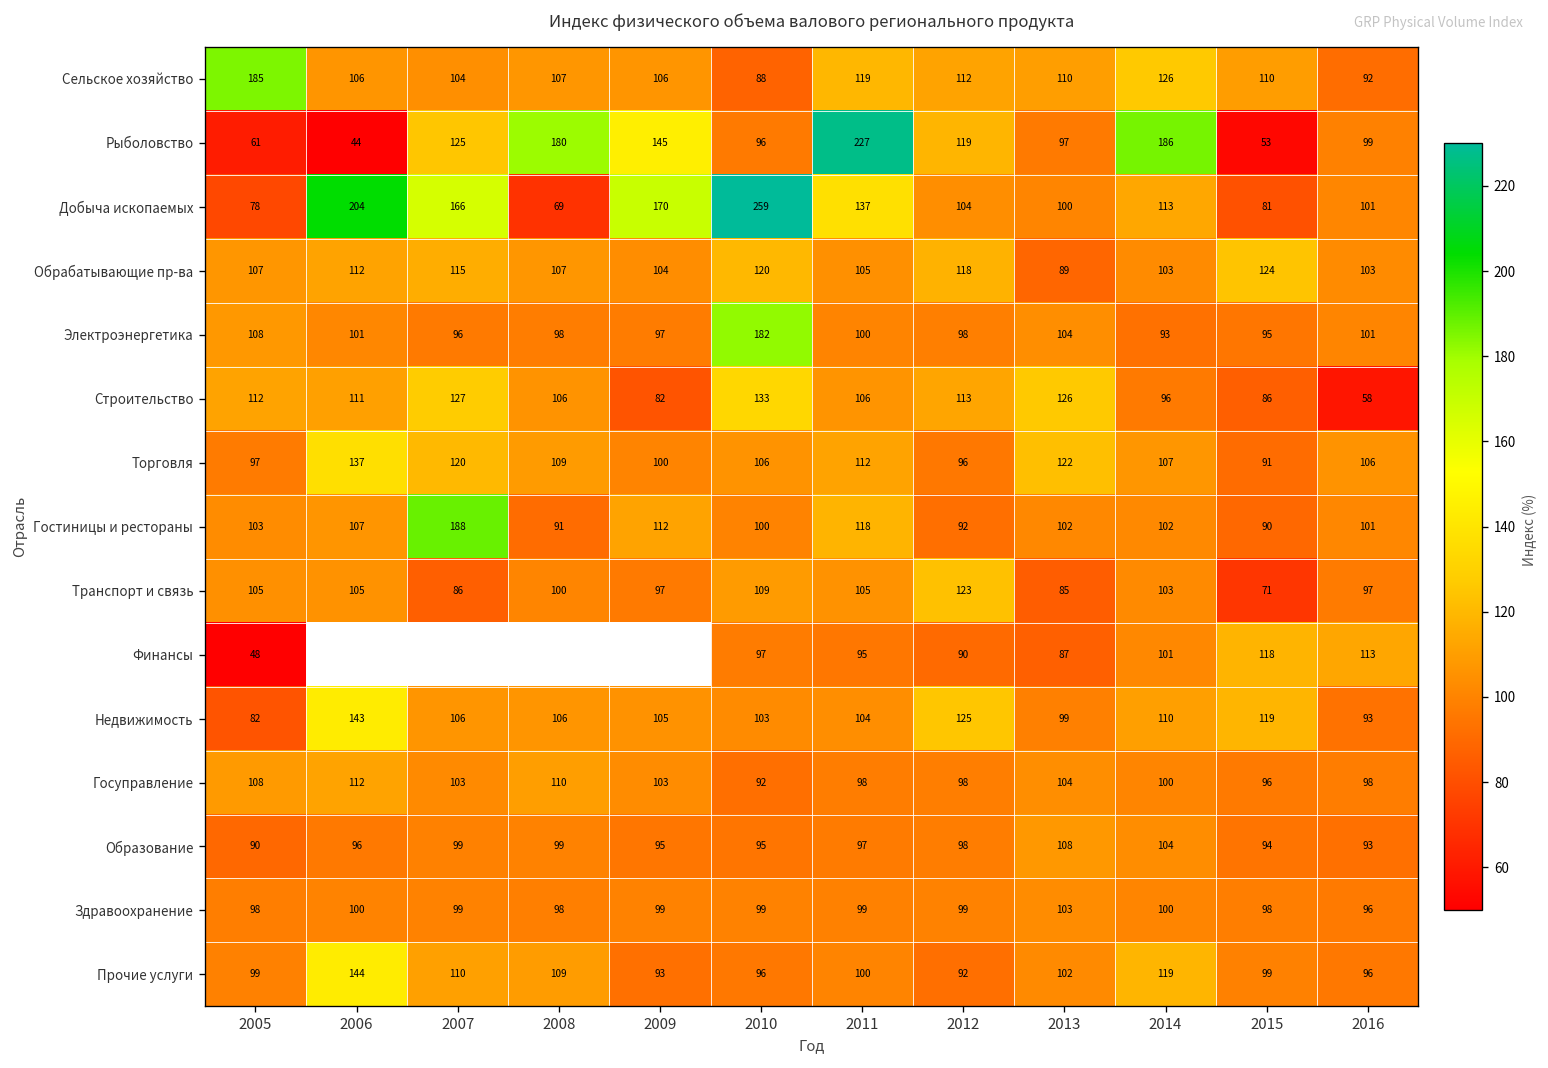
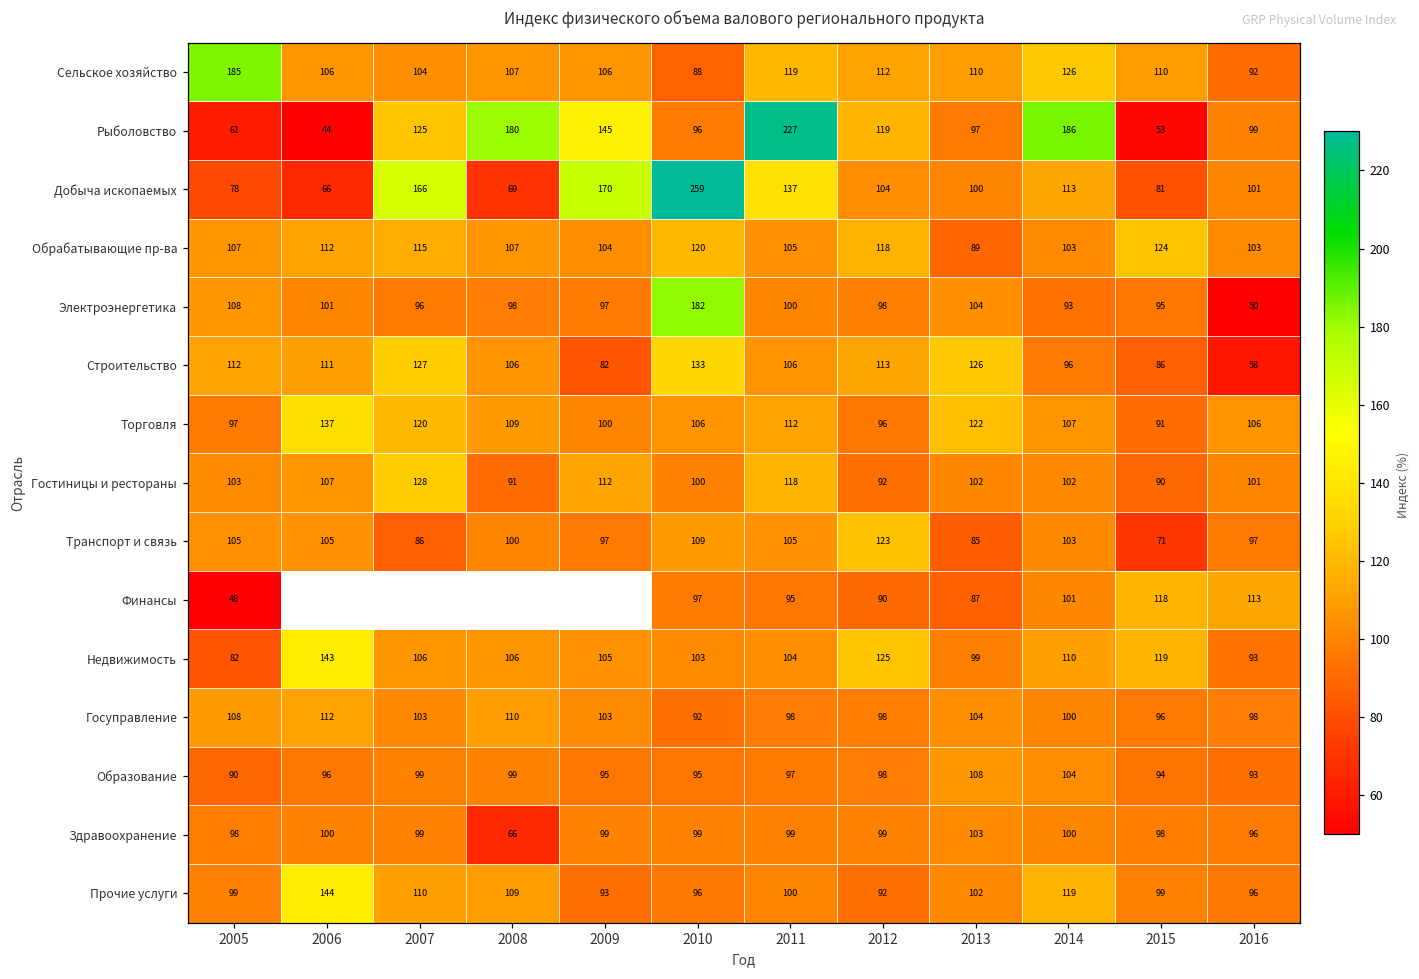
  {
    "Сельское хозяйство": {
      "2005": 185,
      "2006": 106,
      "2007": 104,
      "2008": 107,
      "2009": 106,
      "2010": 88,
      "2011": 119,
      "2012": 112,
      "2013": 110,
      "2014": 126,
      "2015": 110,
      "2016": 92
    },
    "Рыболовство": {
      "2005": 61,
      "2006": 44,
      "2007": 125,
      "2008": 180,
      "2009": 145,
      "2010": 96,
      "2011": 227,
      "2012": 119,
      "2013": 97,
      "2014": 186,
      "2015": 53,
      "2016": 99
    },
    "Добыча ископаемых": {
      "2005": 78,
-     "2006": 204,
+     "2006": 66,
      "2007": 166,
      "2008": 69,
      "2009": 170,
      "2010": 259,
      "2011": 137,
      "2012": 104,
      "2013": 100,
      "2014": 113,
      "2015": 81,
      "2016": 101
    },
    "Обрабатывающие пр-ва": {
      "2005": 107,
      "2006": 112,
      "2007": 115,
      "2008": 107,
      "2009": 104,
      "2010": 120,
      "2011": 105,
      "2012": 118,
      "2013": 89,
      "2014": 103,
      "2015": 124,
      "2016": 103
    },
    "Электроэнергетика": {
      "2005": 108,
      "2006": 101,
      "2007": 96,
      "2008": 98,
      "2009": 97,
      "2010": 182,
      "2011": 100,
      "2012": 98,
      "2013": 104,
      "2014": 93,
      "2015": 95,
-     "2016": 101
+     "2016": 50
    },
    "Строительство": {
      "2005": 112,
      "2006": 111,
      "2007": 127,
      "2008": 106,
      "2009": 82,
      "2010": 133,
      "2011": 106,
      "2012": 113,
      "2013": 126,
      "2014": 96,
      "2015": 86,
      "2016": 58
    },
    "Торговля": {
      "2005": 97,
      "2006": 137,
      "2007": 120,
      "2008": 109,
      "2009": 100,
      "2010": 106,
      "2011": 112,
      "2012": 96,
      "2013": 122,
      "2014": 107,
      "2015": 91,
      "2016": 106
    },
    "Гостиницы и рестораны": {
      "2005": 103,
      "2006": 107,
-     "2007": 188,
+     "2007": 128,
      "2008": 91,
      "2009": 112,
      "2010": 100,
      "2011": 118,
      "2012": 92,
      "2013": 102,
      "2014": 102,
      "2015": 90,
      "2016": 101
    },
    "Транспорт и связь": {
      "2005": 105,
      "2006": 105,
      "2007": 86,
      "2008": 100,
      "2009": 97,
      "2010": 109,
      "2011": 105,
      "2012": 123,
      "2013": 85,
      "2014": 103,
      "2015": 71,
      "2016": 97
    },
    "Финансы": {
      "2005": 48,
      "2010": 97,
      "2011": 95,
      "2012": 90,
      "2013": 87,
      "2014": 101,
      "2015": 118,
      "2016": 113
    },
    "Недвижимость": {
      "2005": 82,
      "2006": 143,
      "2007": 106,
      "2008": 106,
      "2009": 105,
      "2010": 103,
      "2011": 104,
      "2012": 125,
      "2013": 99,
      "2014": 110,
      "2015": 119,
      "2016": 93
    },
    "Госуправление": {
      "2005": 108,
      "2006": 112,
      "2007": 103,
      "2008": 110,
      "2009": 103,
      "2010": 92,
      "2011": 98,
      "2012": 98,
      "2013": 104,
      "2014": 100,
      "2015": 96,
      "2016": 98
    },
    "Образование": {
      "2005": 90,
      "2006": 96,
      "2007": 99,
      "2008": 99,
      "2009": 95,
      "2010": 95,
      "2011": 97,
      "2012": 98,
      "2013": 108,
      "2014": 104,
      "2015": 94,
      "2016": 93
    },
    "Здравоохранение": {
      "2005": 98,
      "2006": 100,
      "2007": 99,
-     "2008": 98,
+     "2008": 66,
      "2009": 99,
      "2010": 99,
      "2011": 99,
      "2012": 99,
      "2013": 103,
      "2014": 100,
      "2015": 98,
      "2016": 96
    },
    "Прочие услуги": {
      "2005": 99,
      "2006": 144,
      "2007": 110,
      "2008": 109,
      "2009": 93,
      "2010": 96,
      "2011": 100,
      "2012": 92,
      "2013": 102,
      "2014": 119,
      "2015": 99,
      "2016": 96
    }
  }
